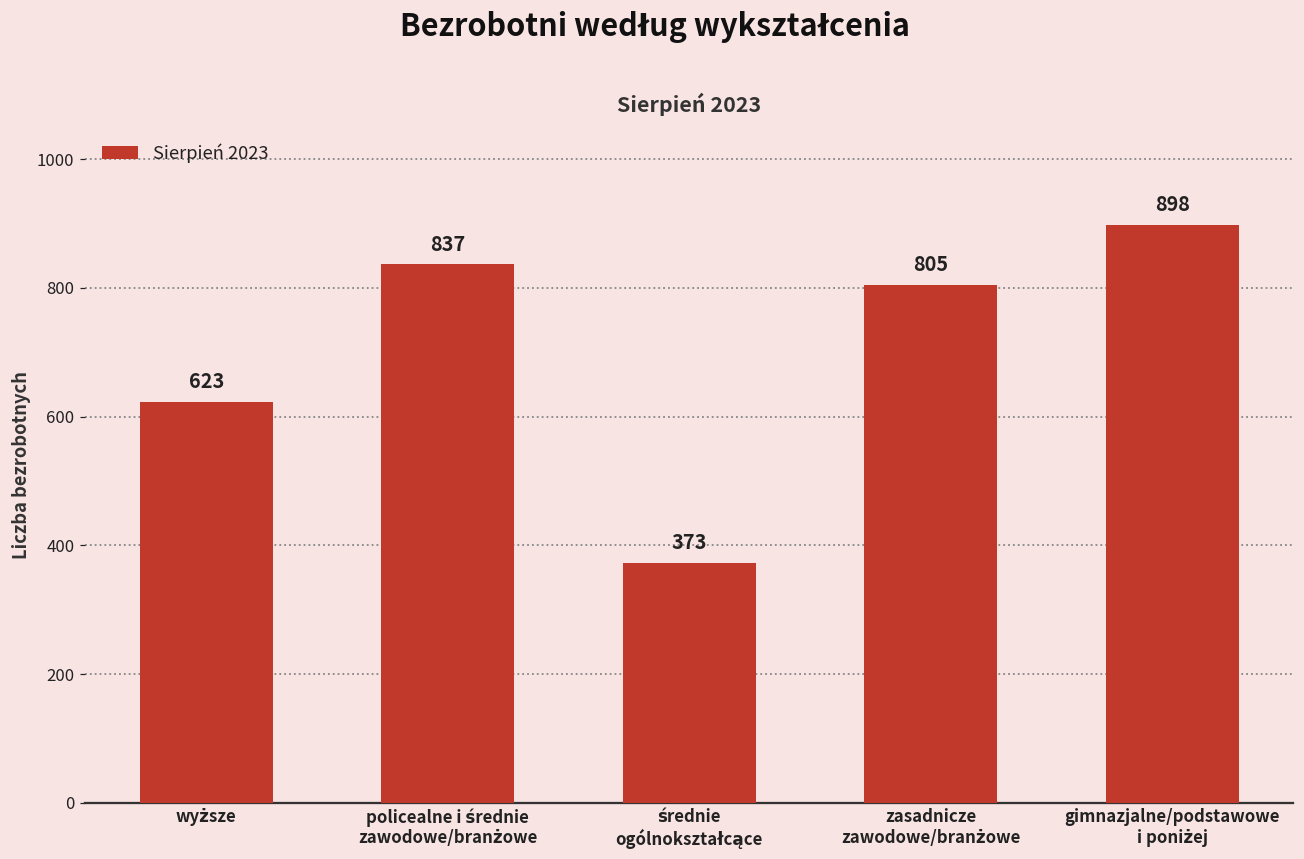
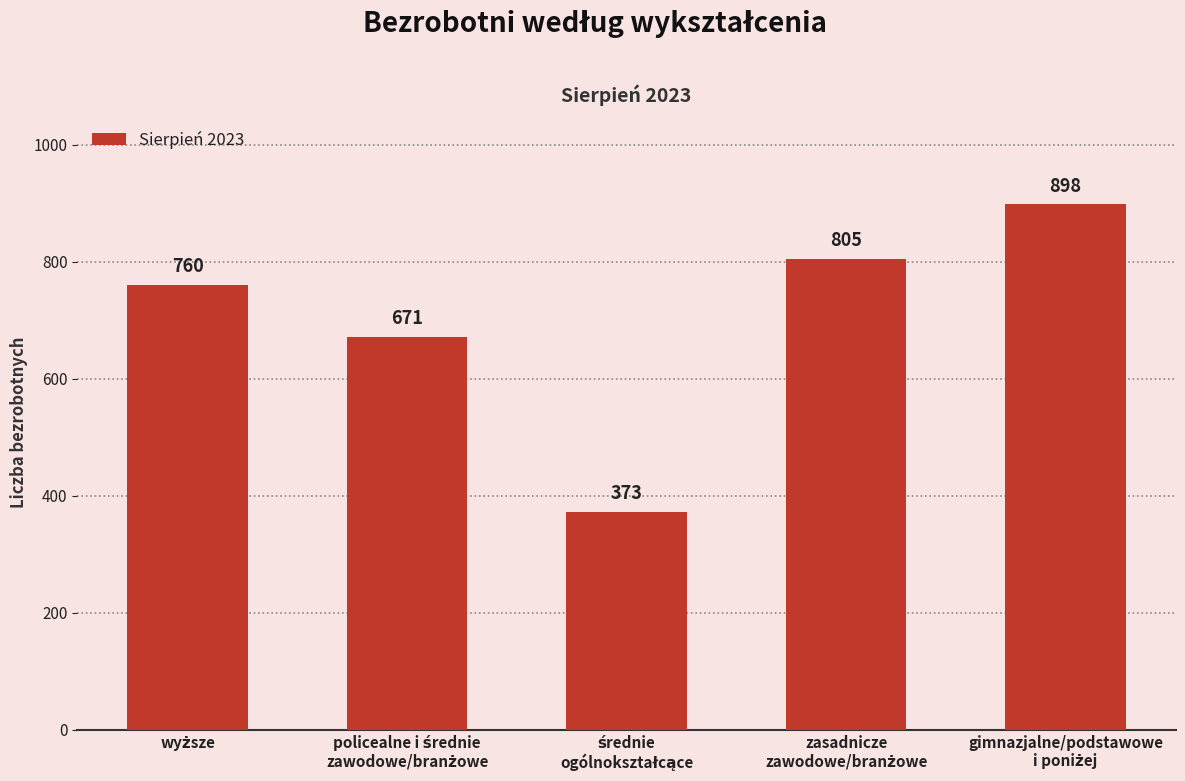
  {
-   "wyższe": 623,
-   "policealne i średnie zawodowe/branżowe": 837,
+   "wyższe": 760,
+   "policealne i średnie zawodowe/branżowe": 671,
    "średnie ogólnokształcące": 373,
    "zasadnicze zawodowe/branżowe": 805,
    "gimnazjalne/podstawowe i poniżej": 898
  }
